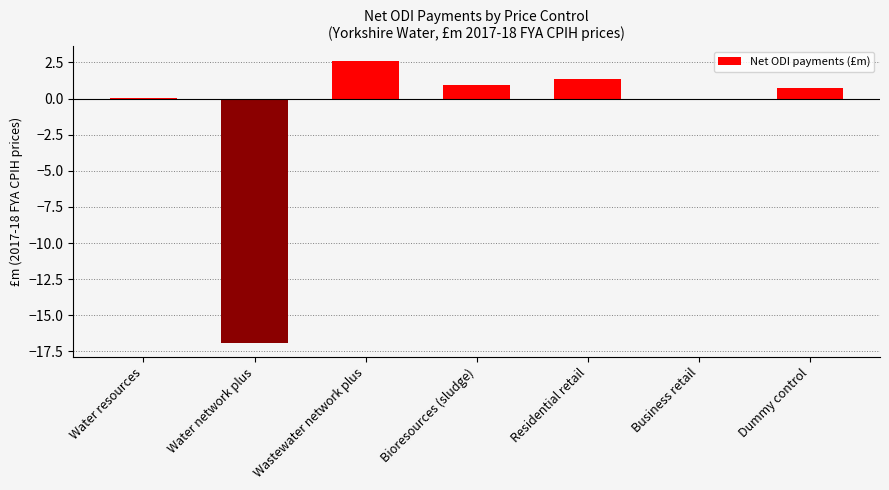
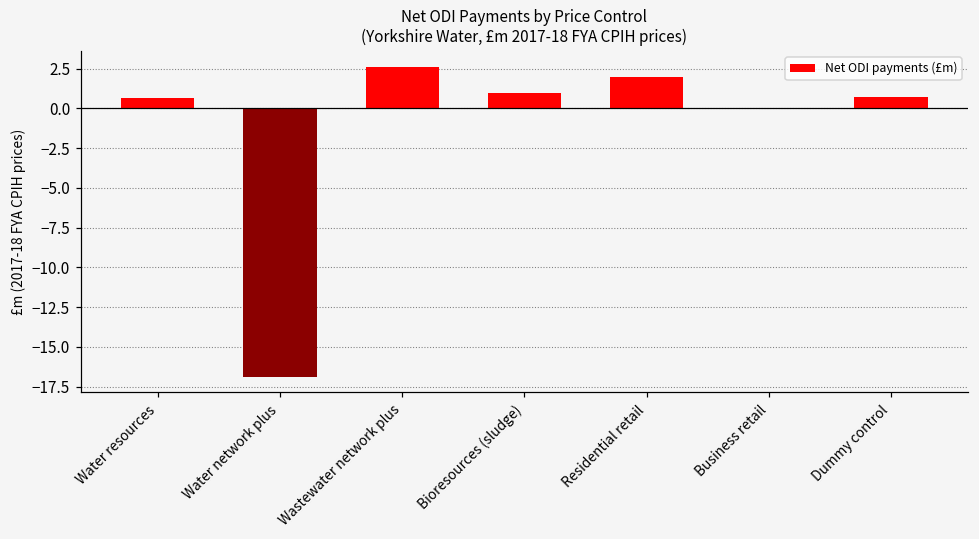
  {
-   "Water resources": 0.0,
+   "Water resources": 0.6,
    "Water network plus": -16.9,
    "Wastewater network plus": 2.6,
    "Bioresources (sludge)": 1.0,
-   "Residential retail": 1.3,
+   "Residential retail": 2.0,
    "Business retail": 0.0,
    "Dummy control": 0.7
  }
